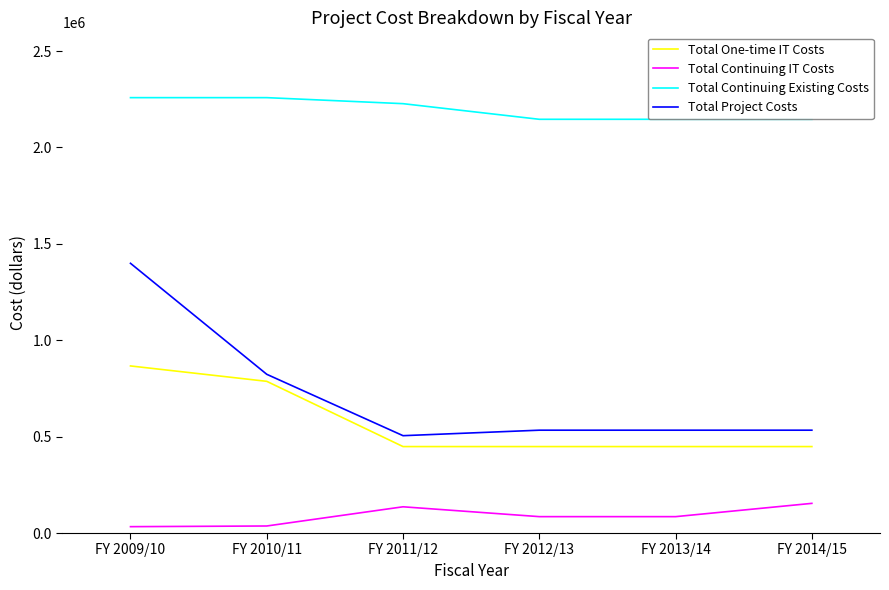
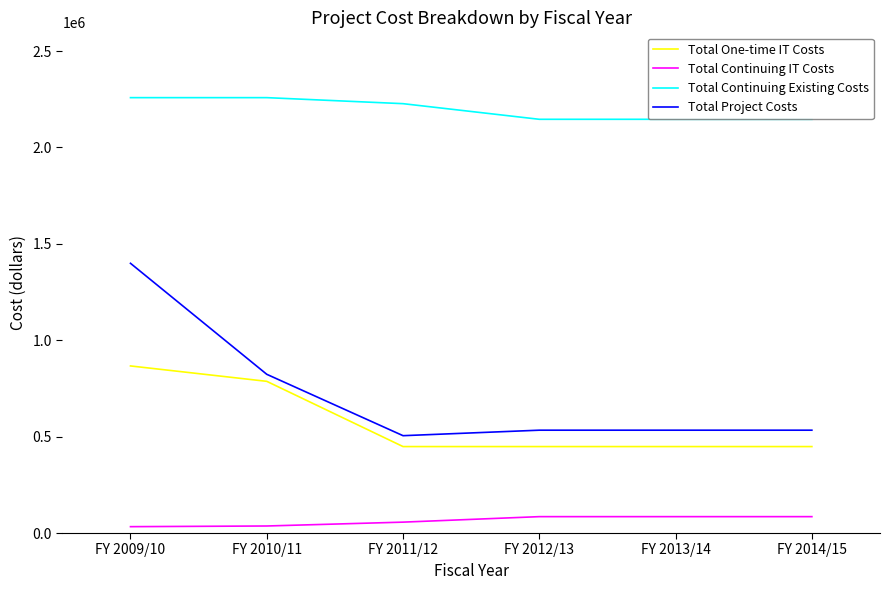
  {
    "Total One-time IT Costs": {
      "FY 2009/10": 870000,
      "FY 2010/11": 790000,
      "FY 2011/12": 450000,
      "FY 2012/13": 450000,
      "FY 2013/14": 450000,
      "FY 2014/15": 450000
    },
    "Total Continuing IT Costs": {
      "FY 2009/10": 30000,
      "FY 2010/11": 40000,
-     "FY 2011/12": 140000,
+     "FY 2011/12": 60000,
      "FY 2012/13": 90000,
      "FY 2013/14": 90000,
-     "FY 2014/15": 150000
+     "FY 2014/15": 90000
    },
    "Total Continuing Existing Costs": {
      "FY 2009/10": 2260000,
      "FY 2010/11": 2260000,
      "FY 2011/12": 2230000,
      "FY 2012/13": 2150000
    },
    "Total Project Costs": {
      "FY 2009/10": 1400000,
      "FY 2010/11": 820000,
      "FY 2011/12": 510000,
      "FY 2012/13": 530000,
      "FY 2013/14": 530000,
      "FY 2014/15": 530000
    }
  }
